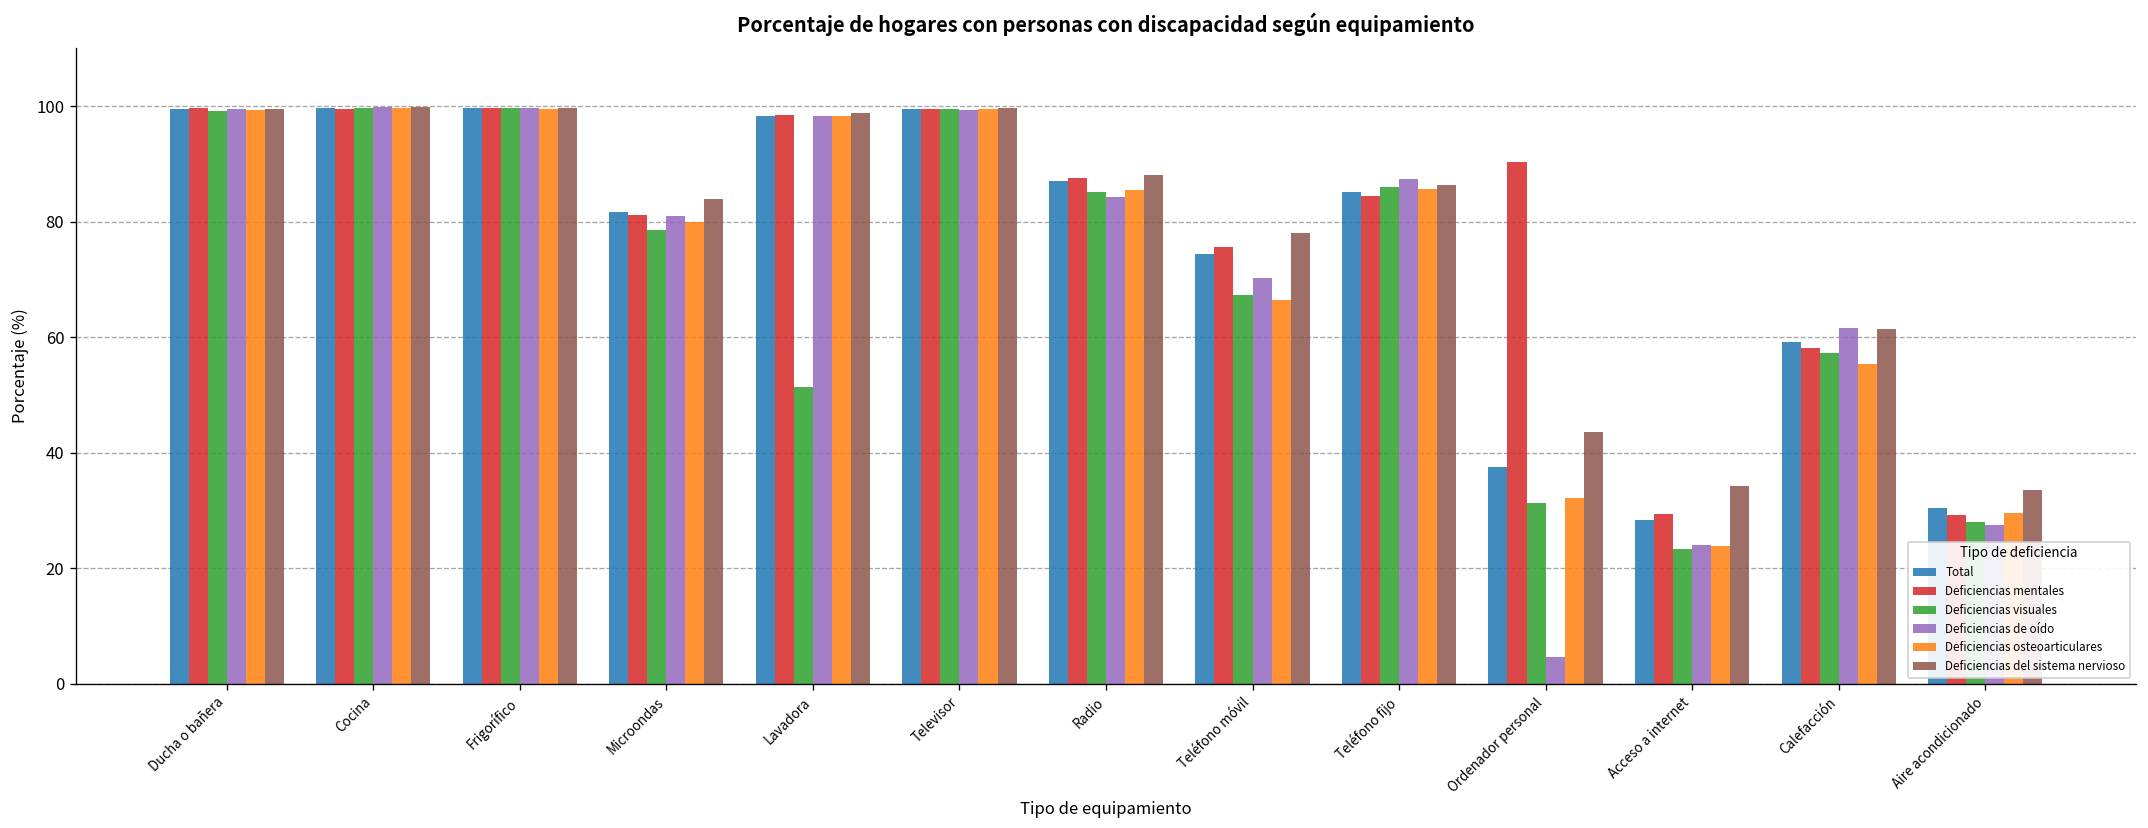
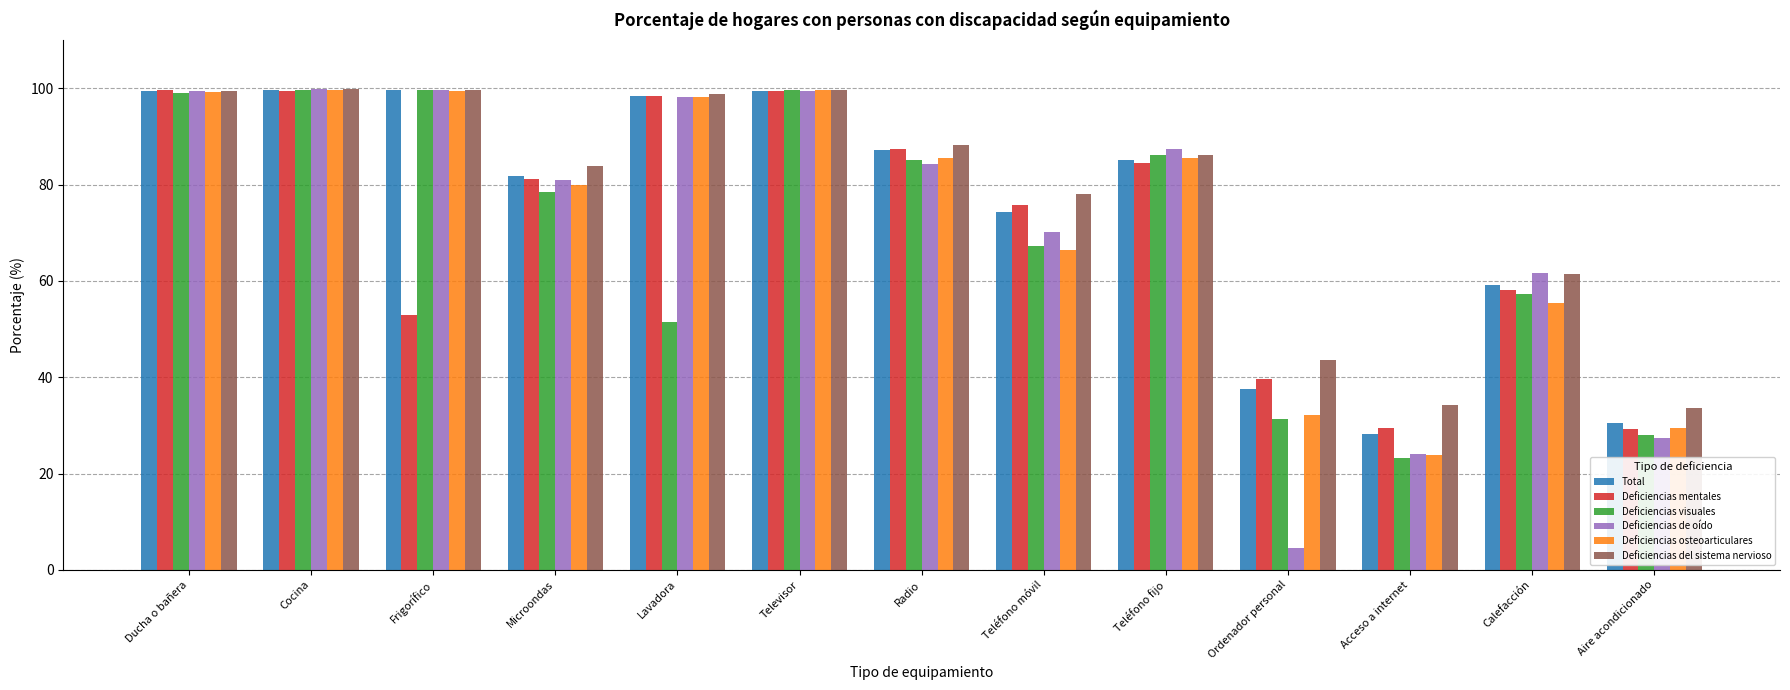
  {
    "Total": {
      "Ducha o bañera": 99,
      "Cocina": 100,
      "Frigorífico": 100,
      "Microondas": 82,
      "Lavadora": 98,
      "Televisor": 100,
      "Radio": 87,
      "Teléfono móvil": 74,
      "Teléfono fijo": 85,
      "Ordenador personal": 38,
      "Acceso a internet": 28,
      "Calefacción": 59,
      "Aire acondicionado": 30
    },
    "Deficiencias mentales": {
      "Ducha o bañera": 100,
      "Cocina": 100,
-     "Frigorífico": 100,
+     "Frigorífico": 53,
      "Microondas": 81,
      "Lavadora": 98,
      "Televisor": 100,
      "Radio": 88,
      "Teléfono móvil": 76,
      "Teléfono fijo": 84,
-     "Ordenador personal": 90,
+     "Ordenador personal": 40,
      "Acceso a internet": 29,
      "Calefacción": 58,
      "Aire acondicionado": 29
    },
    "Deficiencias visuales": {
      "Ducha o bañera": 99,
      "Cocina": 100,
      "Frigorífico": 100,
      "Microondas": 78,
      "Lavadora": 51,
      "Televisor": 100,
      "Radio": 85,
      "Teléfono móvil": 67,
      "Teléfono fijo": 86,
      "Ordenador personal": 31,
      "Acceso a internet": 23,
      "Calefacción": 57,
      "Aire acondicionado": 28
    },
    "Deficiencias de oído": {
      "Ducha o bañera": 99,
      "Cocina": 100,
      "Frigorífico": 100,
      "Microondas": 81,
      "Lavadora": 98,
      "Televisor": 99,
      "Radio": 84,
      "Teléfono móvil": 70,
      "Teléfono fijo": 87,
      "Ordenador personal": 5,
      "Acceso a internet": 24,
      "Calefacción": 62,
      "Aire acondicionado": 27
    },
    "Deficiencias osteoarticulares": {
      "Ducha o bañera": 99,
      "Cocina": 100,
      "Frigorífico": 99,
      "Microondas": 80,
      "Lavadora": 98,
      "Televisor": 100,
      "Radio": 86,
      "Teléfono móvil": 66,
      "Teléfono fijo": 86,
      "Ordenador personal": 32,
      "Acceso a internet": 24,
      "Calefacción": 55,
      "Aire acondicionado": 29
    },
    "Deficiencias del sistema nervioso": {
      "Ducha o bañera": 100,
      "Cocina": 100,
      "Frigorífico": 100,
      "Microondas": 84,
      "Lavadora": 99,
      "Televisor": 100,
      "Radio": 88,
      "Teléfono móvil": 78,
      "Teléfono fijo": 86,
      "Ordenador personal": 44,
      "Acceso a internet": 34,
      "Calefacción": 61,
      "Aire acondicionado": 34
    }
  }
